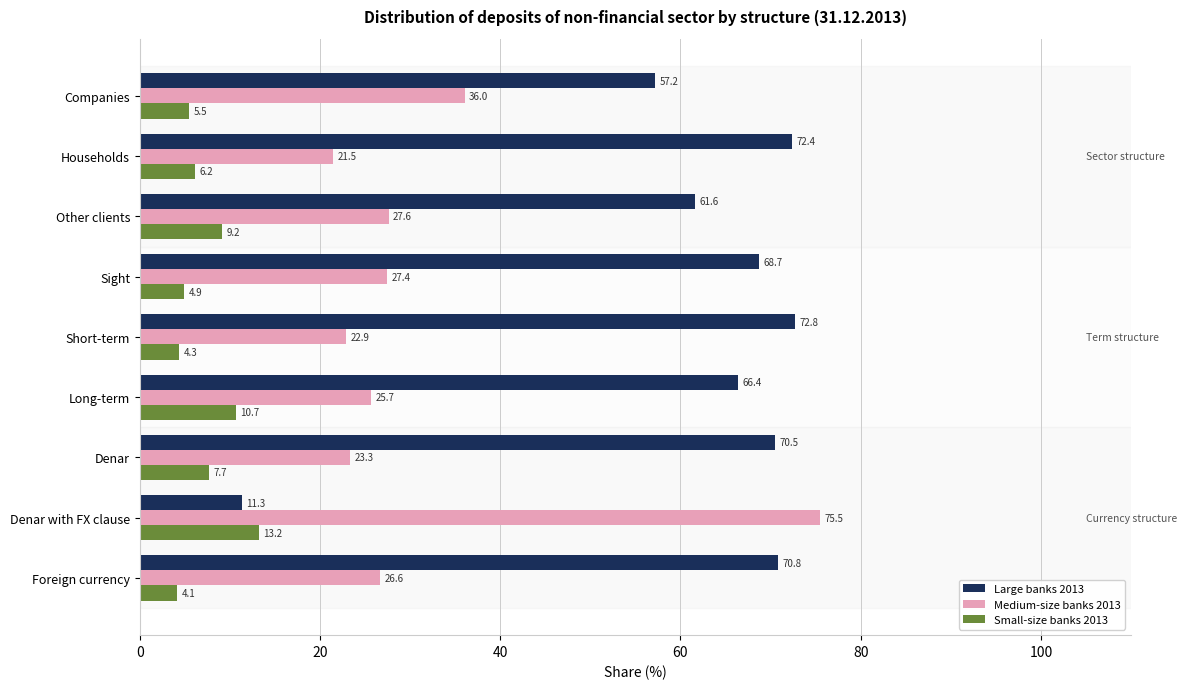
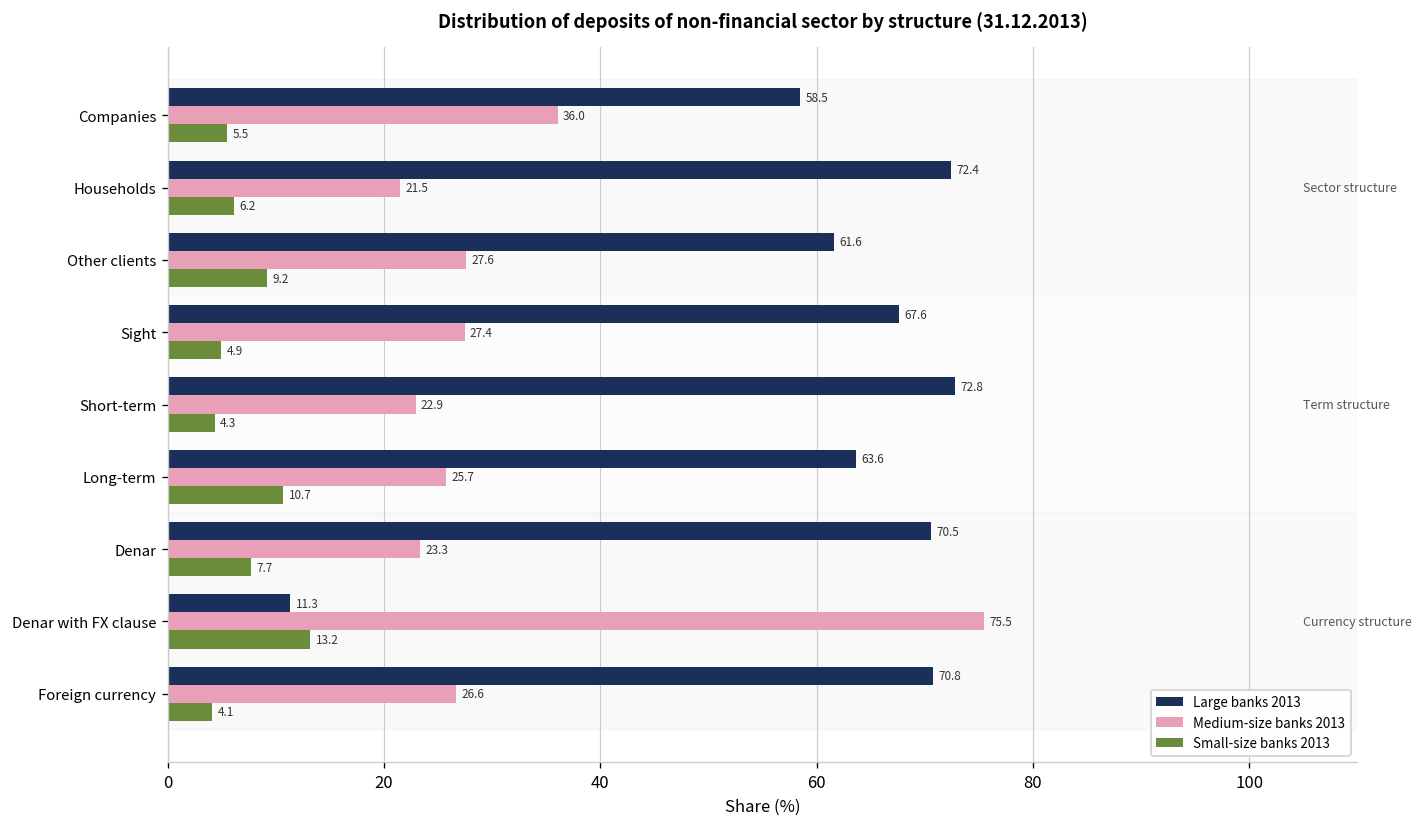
  {
    "Large banks 2013": {
-     "Companies": 57.2,
+     "Companies": 58.5,
      "Households": 72.4,
      "Other clients": 61.6,
-     "Sight": 68.7,
+     "Sight": 67.6,
      "Short-term": 72.8,
-     "Long-term": 66.4,
+     "Long-term": 63.6,
      "Denar": 70.5,
      "Denar with FX clause": 11.3,
      "Foreign currency": 70.8
    },
    "Medium-size banks 2013": {
      "Companies": 36.0,
      "Households": 21.5,
      "Other clients": 27.6,
      "Sight": 27.4,
      "Short-term": 22.9,
      "Long-term": 25.7,
      "Denar": 23.3,
      "Denar with FX clause": 75.5,
      "Foreign currency": 26.6
    },
    "Small-size banks 2013": {
      "Companies": 5.5,
      "Households": 6.2,
      "Other clients": 9.2,
      "Sight": 4.9,
      "Short-term": 4.3,
      "Long-term": 10.7,
      "Denar": 7.7,
      "Denar with FX clause": 13.2,
      "Foreign currency": 4.1
    }
  }
